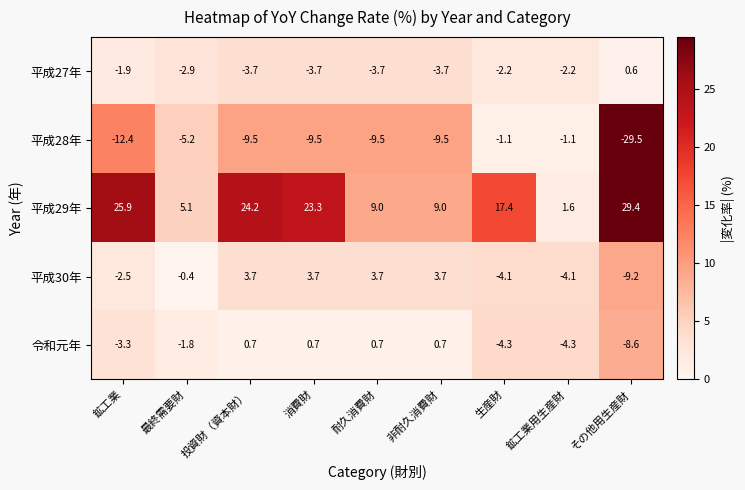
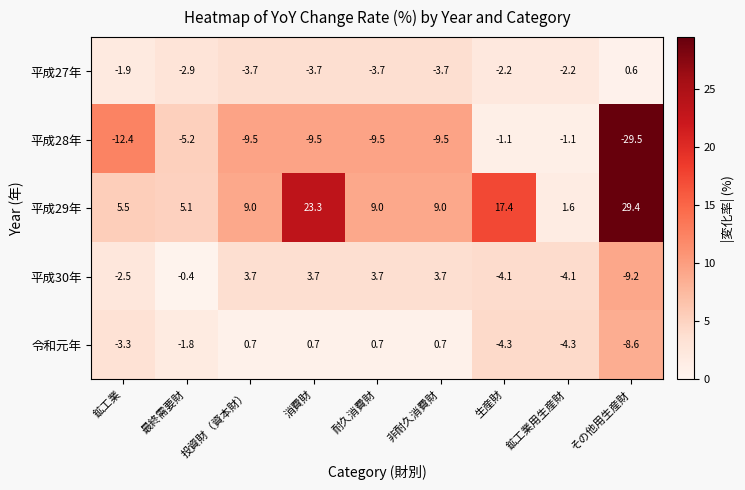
  {
    "平成27年": {
      "鉱工業": -1.9,
      "最終需要財": -2.9,
      "投資財（資本財）": -3.7,
      "消費財": -3.7,
      "耐久消費財": -3.7,
      "非耐久消費財": -3.7,
      "生産財": -2.2,
      "鉱工業用生産財": -2.2,
      "その他用生産財": 0.6
    },
    "平成28年": {
      "鉱工業": -12.4,
      "最終需要財": -5.2,
      "投資財（資本財）": -9.5,
      "消費財": -9.5,
      "耐久消費財": -9.5,
      "非耐久消費財": -9.5,
      "生産財": -1.1,
      "鉱工業用生産財": -1.1,
      "その他用生産財": -29.5
    },
    "平成29年": {
-     "鉱工業": 25.9,
+     "鉱工業": 5.5,
      "最終需要財": 5.1,
-     "投資財（資本財）": 24.2,
+     "投資財（資本財）": 9.0,
      "消費財": 23.3,
      "耐久消費財": 9.0,
      "非耐久消費財": 9.0,
      "生産財": 17.4,
      "鉱工業用生産財": 1.6,
      "その他用生産財": 29.4
    },
    "平成30年": {
      "鉱工業": -2.5,
      "最終需要財": -0.4,
      "投資財（資本財）": 3.7,
      "消費財": 3.7,
      "耐久消費財": 3.7,
      "非耐久消費財": 3.7,
      "生産財": -4.1,
      "鉱工業用生産財": -4.1,
      "その他用生産財": -9.2
    },
    "令和元年": {
      "鉱工業": -3.3,
      "最終需要財": -1.8,
      "投資財（資本財）": 0.7,
      "消費財": 0.7,
      "耐久消費財": 0.7,
      "非耐久消費財": 0.7,
      "生産財": -4.3,
      "鉱工業用生産財": -4.3,
      "その他用生産財": -8.6
    }
  }
